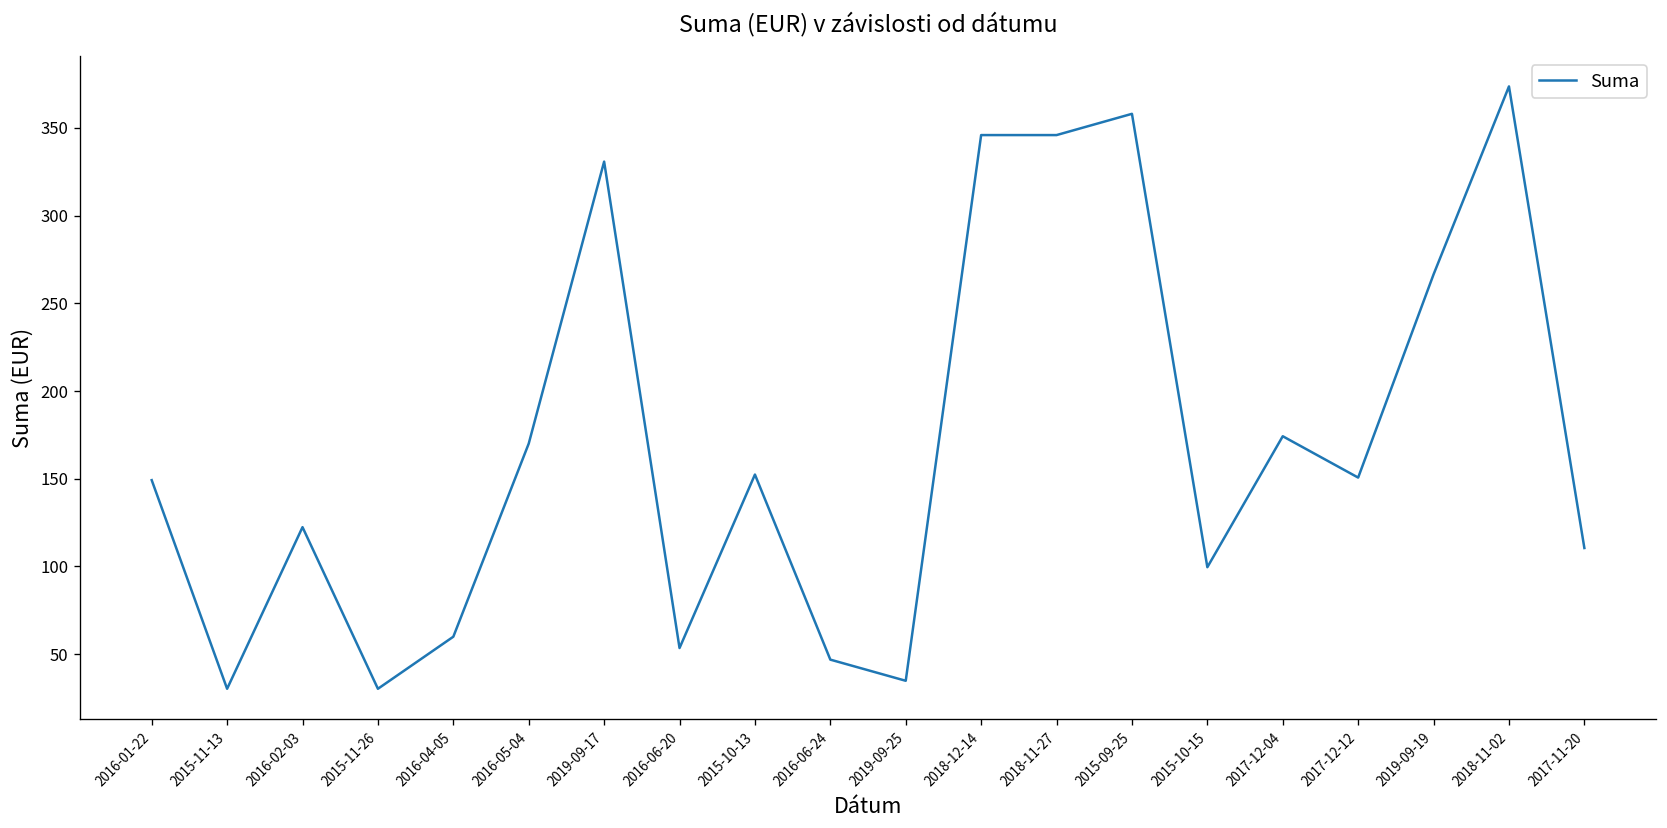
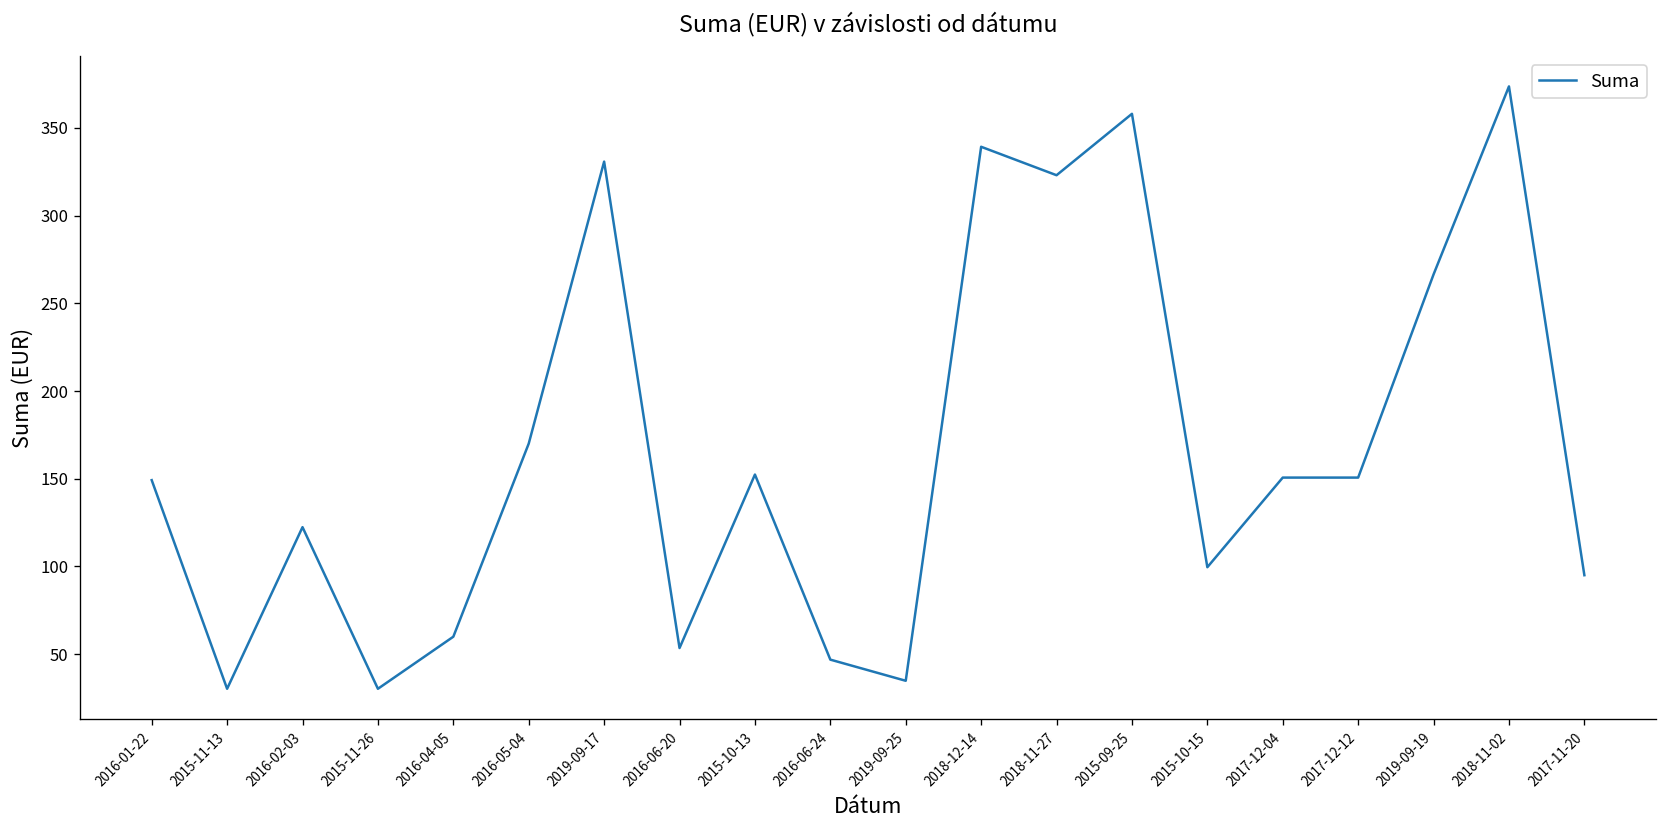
  {
    "2016-01-22": 149,
    "2015-11-13": 30,
    "2016-02-03": 122,
    "2015-11-26": 30,
    "2016-04-05": 60,
    "2016-05-04": 170,
    "2019-09-17": 331,
    "2016-06-20": 53,
    "2015-10-13": 152,
    "2016-06-24": 47,
    "2019-09-25": 35,
-   "2018-12-14": 346,
-   "2018-11-27": 346,
+   "2018-12-14": 339,
+   "2018-11-27": 323,
    "2015-09-25": 358,
    "2015-10-15": 100,
-   "2017-12-04": 174,
+   "2017-12-04": 151,
    "2017-12-12": 151,
    "2019-09-19": 267,
    "2018-11-02": 374,
-   "2017-11-20": 111
+   "2017-11-20": 95
  }
